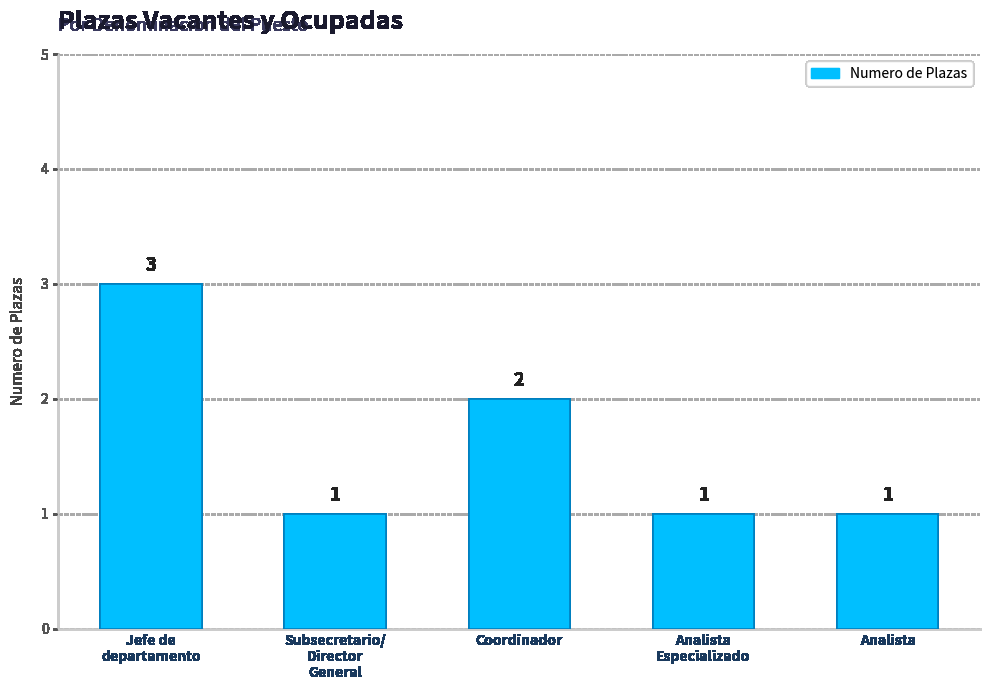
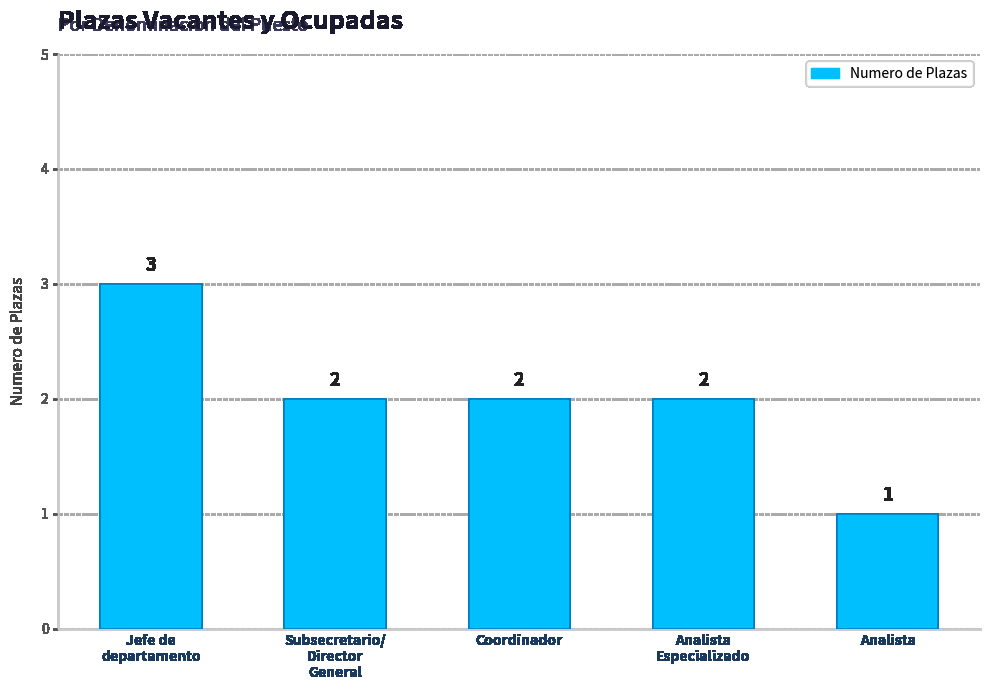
  {
    "Jefe de departamento": 3,
-   "Subsecretario/ Director General": 1,
+   "Subsecretario/ Director General": 2,
    "Coordinador": 2,
-   "Analista Especializado": 1,
+   "Analista Especializado": 2,
    "Analista": 1
  }
